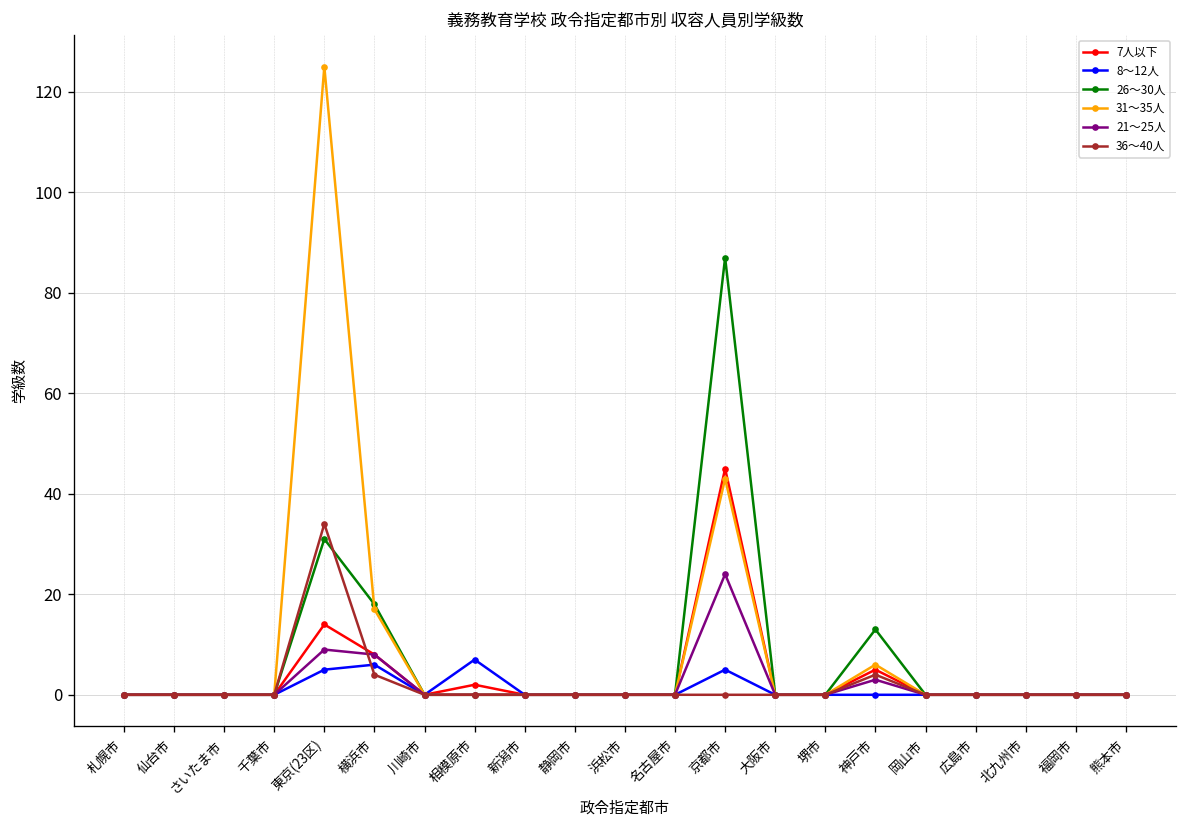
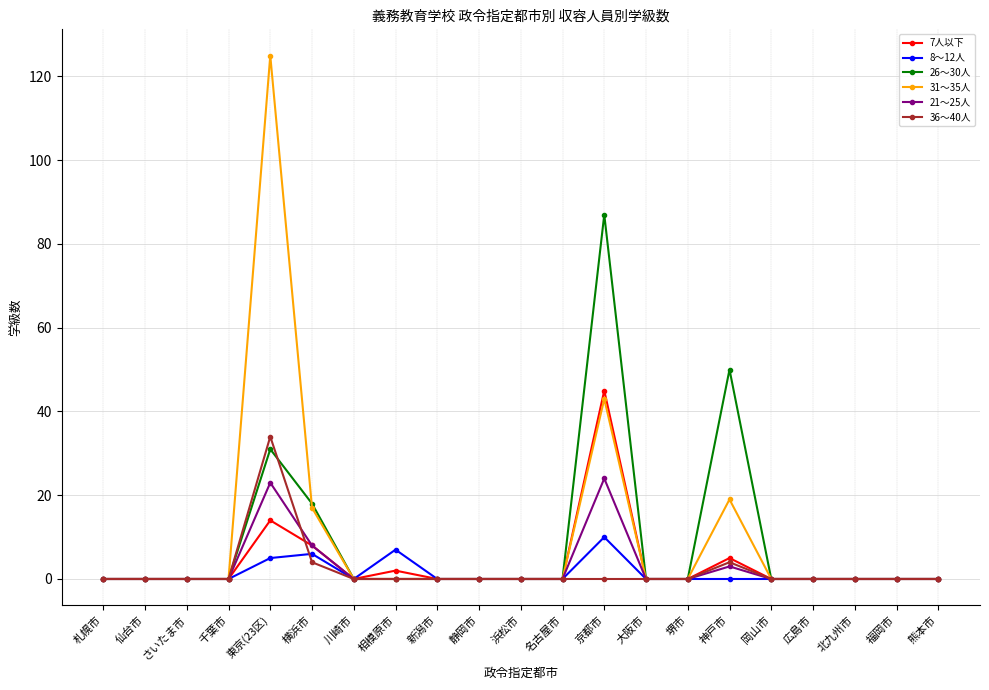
  {
    "7人以下": {
      "東京(23区)": 14,
      "相模原市": 2,
      "京都市": 45,
      "神戸市": 5
    },
    "8～12人": {
      "東京(23区)": 5,
      "横浜市": 6,
      "相模原市": 7,
-     "京都市": 5,
+     "京都市": 10,
      "神戸市": 0
    },
    "26～30人": {
      "東京(23区)": 31,
      "横浜市": 18,
      "京都市": 87,
-     "神戸市": 13
+     "神戸市": 50
    },
    "31～35人": {
      "東京(23区)": 125,
      "横浜市": 17,
      "京都市": 43,
-     "神戸市": 6
+     "神戸市": 19
    },
    "21～25人": {
-     "東京(23区)": 9,
+     "東京(23区)": 23,
      "京都市": 24,
      "神戸市": 3
    },
    "36～40人": {
      "東京(23区)": 34,
      "横浜市": 4,
      "京都市": 0,
      "神戸市": 4
    }
  }
